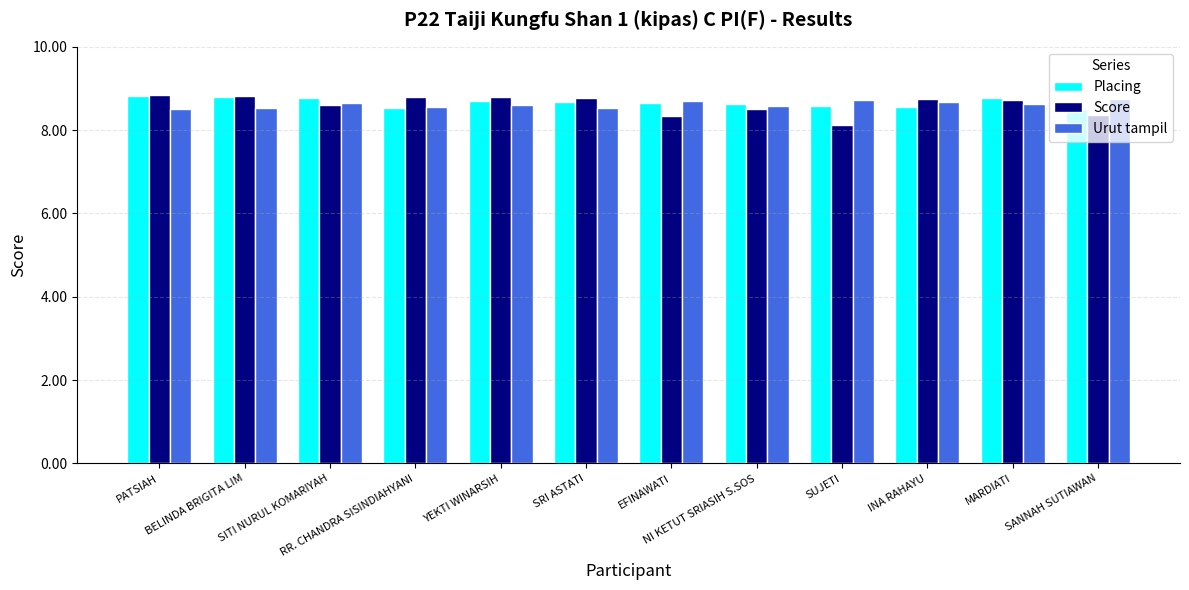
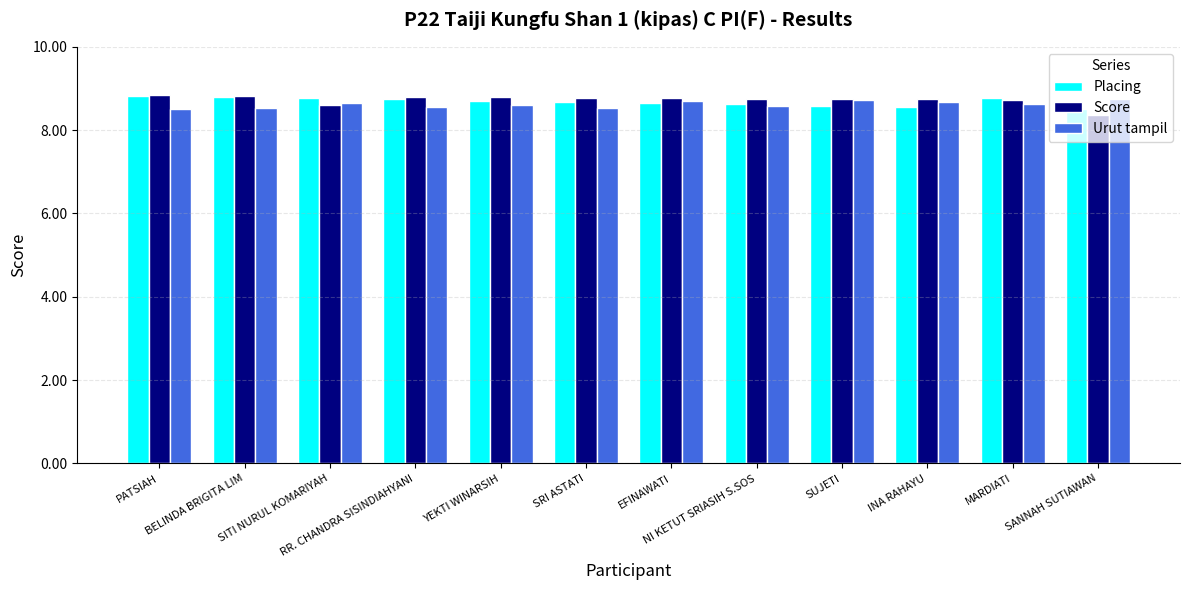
  {
    "Placing": {
      "PATSIAH": 8.8,
      "BELINDA BRIGITA LIM": 8.8,
      "SITI NURUL KOMARIYAH": 8.8,
-     "RR. CHANDRA SISINDIAHYANI": 8.5,
+     "RR. CHANDRA SISINDIAHYANI": 8.7,
      "YEKTI WINARSIH": 8.7,
      "SRI ASTATI": 8.7,
      "EFINAWATI": 8.7,
      "NI KETUT SRIASIH S.SOS": 8.6,
      "SUJETI": 8.6,
      "INA RAHAYU": 8.6,
      "MARDIATI": 8.8
    },
    "Score": {
      "PATSIAH": 8.8,
      "BELINDA BRIGITA LIM": 8.8,
      "SITI NURUL KOMARIYAH": 8.6,
      "RR. CHANDRA SISINDIAHYANI": 8.8,
      "YEKTI WINARSIH": 8.8,
      "SRI ASTATI": 8.8,
-     "EFINAWATI": 8.4,
-     "NI KETUT SRIASIH S.SOS": 8.5,
-     "SUJETI": 8.1,
+     "EFINAWATI": 8.8,
+     "NI KETUT SRIASIH S.SOS": 8.8,
+     "SUJETI": 8.8,
      "INA RAHAYU": 8.7,
      "MARDIATI": 8.7
    },
    "Urut tampil": {
      "PATSIAH": 8.5,
      "BELINDA BRIGITA LIM": 8.5,
      "SITI NURUL KOMARIYAH": 8.7,
      "RR. CHANDRA SISINDIAHYANI": 8.6,
      "YEKTI WINARSIH": 8.6,
      "SRI ASTATI": 8.5,
      "EFINAWATI": 8.7,
      "NI KETUT SRIASIH S.SOS": 8.6,
      "SUJETI": 8.7,
      "INA RAHAYU": 8.7,
      "MARDIATI": 8.6
    }
  }
